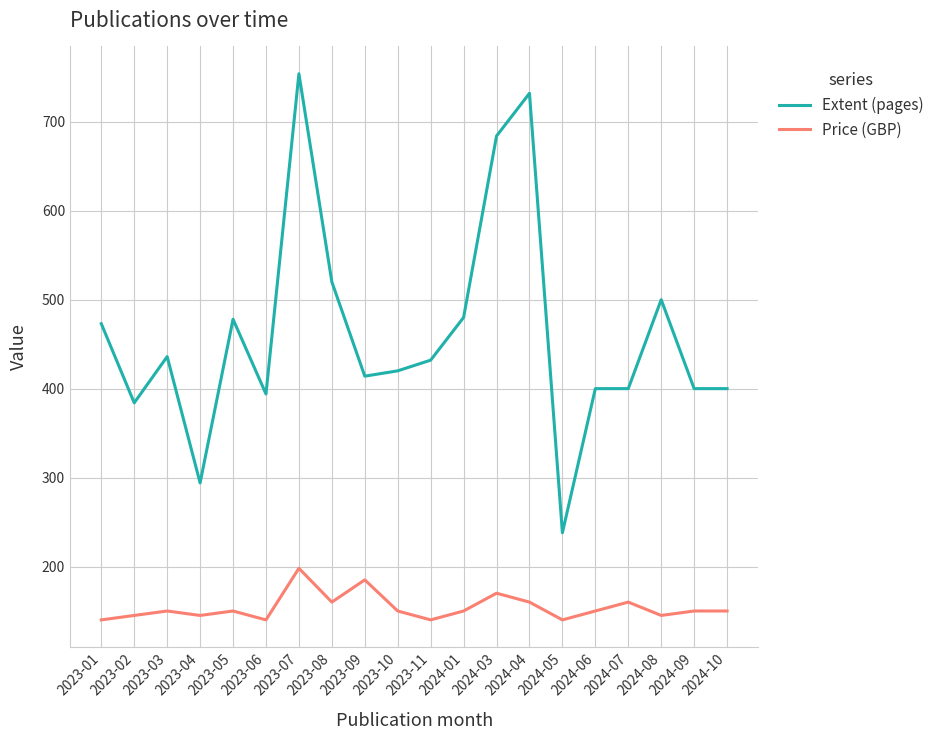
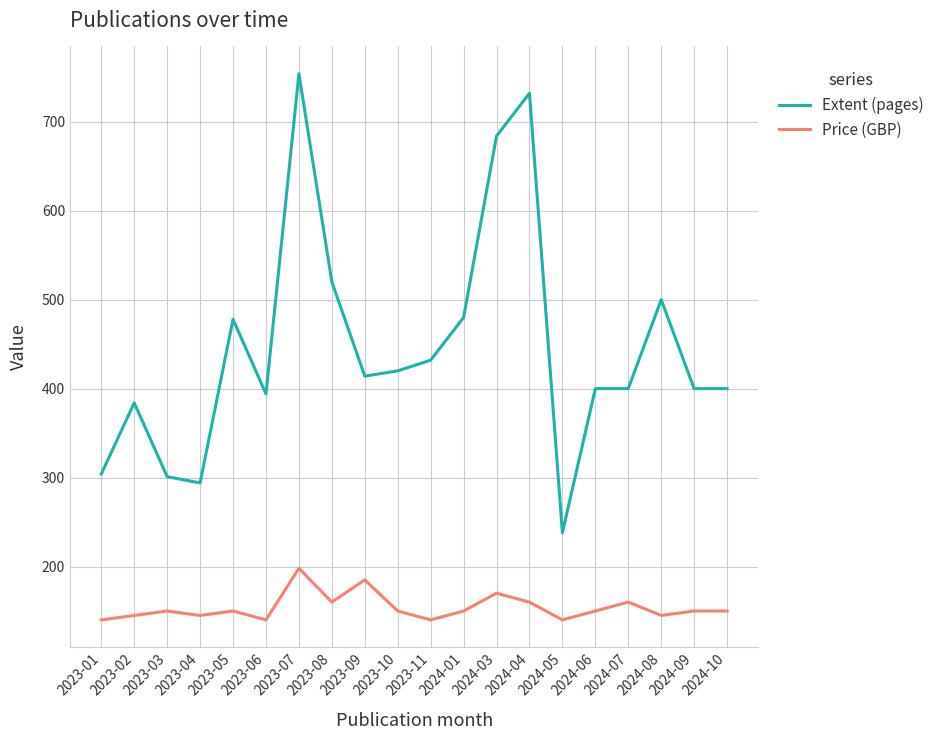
  {
    "Extent (pages)": {
-     "2023-01": 470,
+     "2023-01": 300,
      "2023-02": 380,
-     "2023-03": 440,
+     "2023-03": 300,
      "2023-04": 290,
      "2023-05": 480,
      "2023-06": 390,
      "2023-07": 750,
      "2023-08": 520,
      "2023-09": 410,
      "2023-10": 420,
      "2023-11": 430,
      "2024-01": 480,
      "2024-03": 680,
      "2024-04": 730,
      "2024-05": 240,
      "2024-06": 400,
      "2024-07": 400,
      "2024-08": 500,
      "2024-09": 400,
      "2024-10": 400
    },
    "Price (GBP)": {
      "2023-01": 140,
      "2023-02": 150,
      "2023-03": 150,
      "2023-04": 150,
      "2023-05": 150,
      "2023-06": 140,
      "2023-07": 200,
      "2023-08": 160,
      "2023-09": 190,
      "2023-10": 150,
      "2023-11": 140,
      "2024-01": 150,
      "2024-03": 170,
      "2024-04": 160,
      "2024-05": 140,
      "2024-06": 150,
      "2024-07": 160,
      "2024-08": 150,
      "2024-09": 150,
      "2024-10": 150
    }
  }
